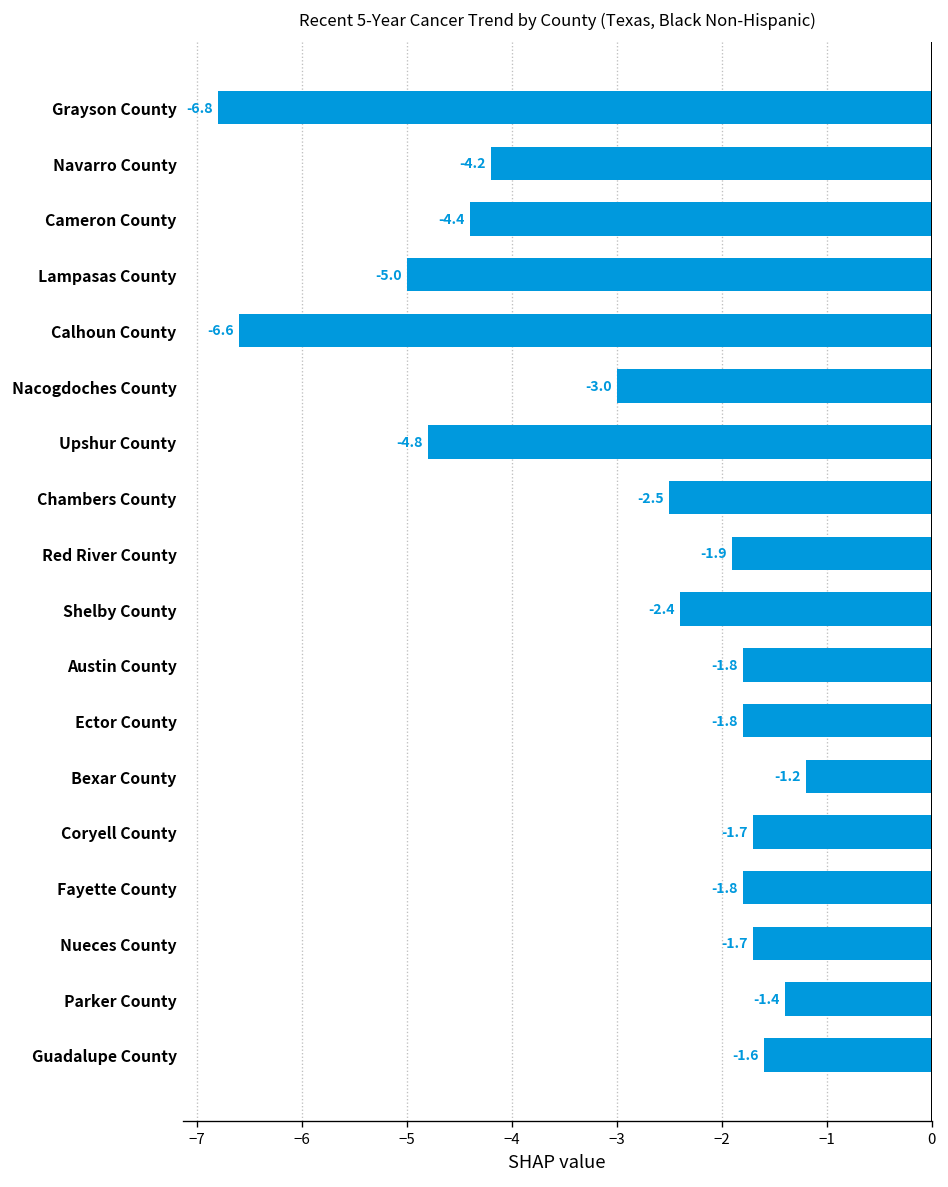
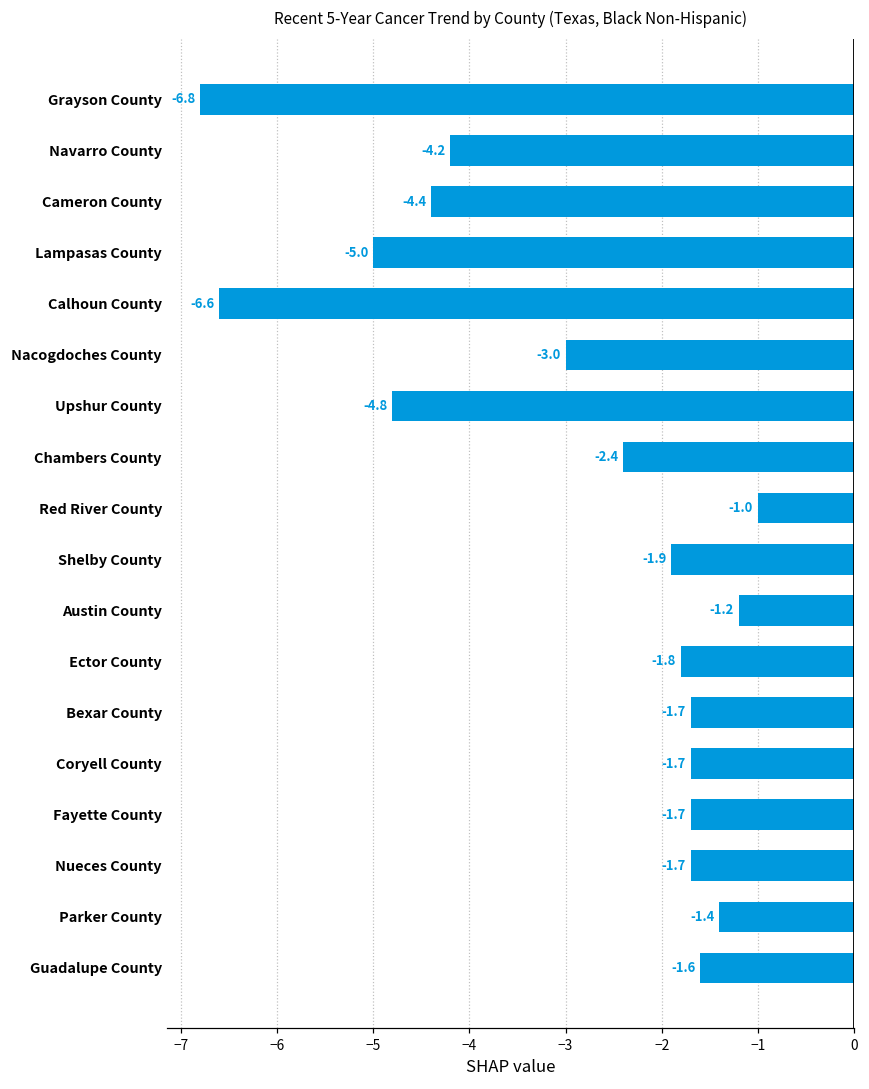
  {
    "Grayson County": -6.8,
    "Navarro County": -4.2,
    "Cameron County": -4.4,
    "Lampasas County": -5.0,
    "Calhoun County": -6.6,
    "Nacogdoches County": -3.0,
    "Upshur County": -4.8,
-   "Chambers County": -2.5,
-   "Red River County": -1.9,
-   "Shelby County": -2.4,
-   "Austin County": -1.8,
+   "Chambers County": -2.4,
+   "Red River County": -1.0,
+   "Shelby County": -1.9,
+   "Austin County": -1.2,
    "Ector County": -1.8,
-   "Bexar County": -1.2,
+   "Bexar County": -1.7,
    "Coryell County": -1.7,
-   "Fayette County": -1.8,
+   "Fayette County": -1.7,
    "Nueces County": -1.7,
    "Parker County": -1.4,
    "Guadalupe County": -1.6
  }
